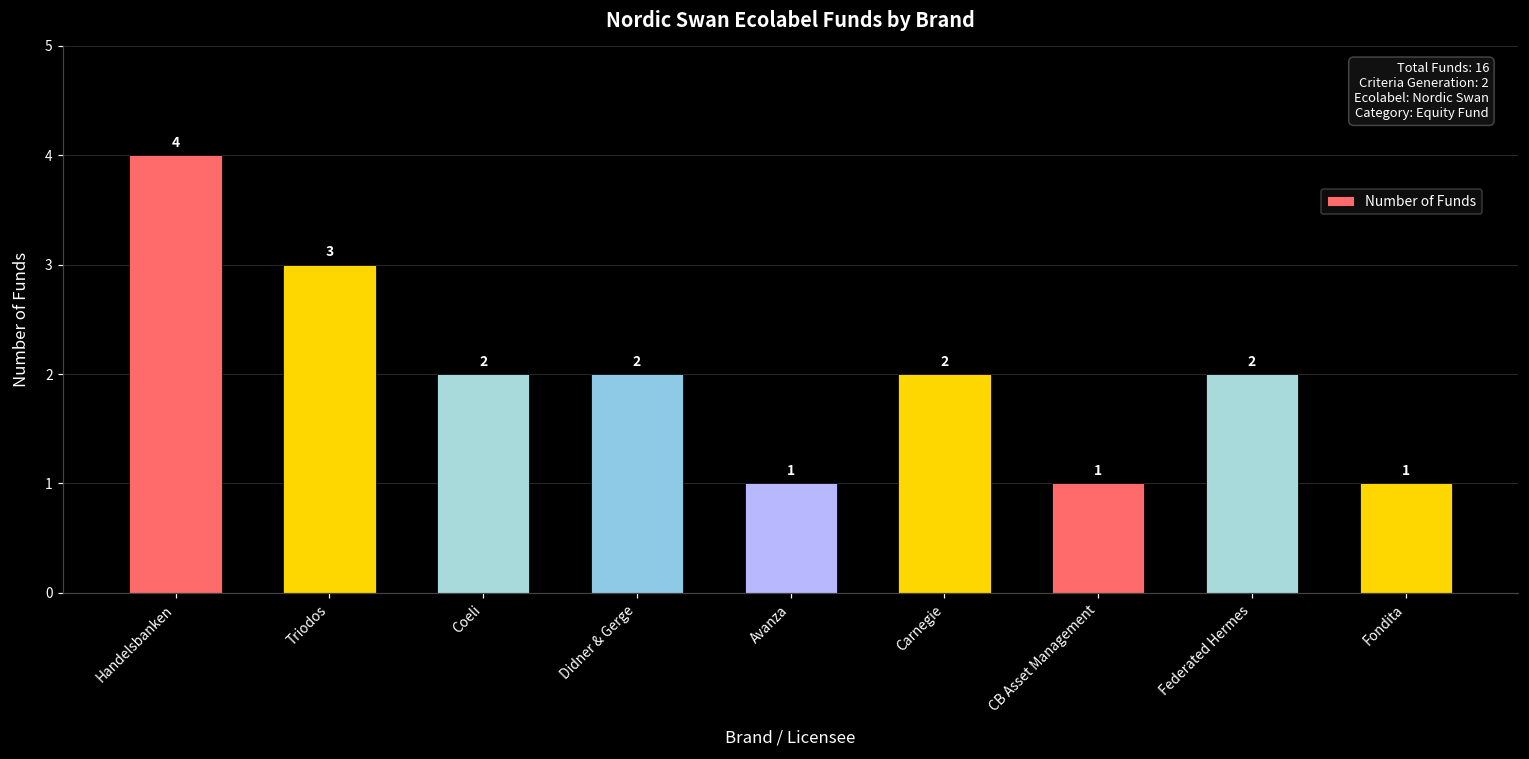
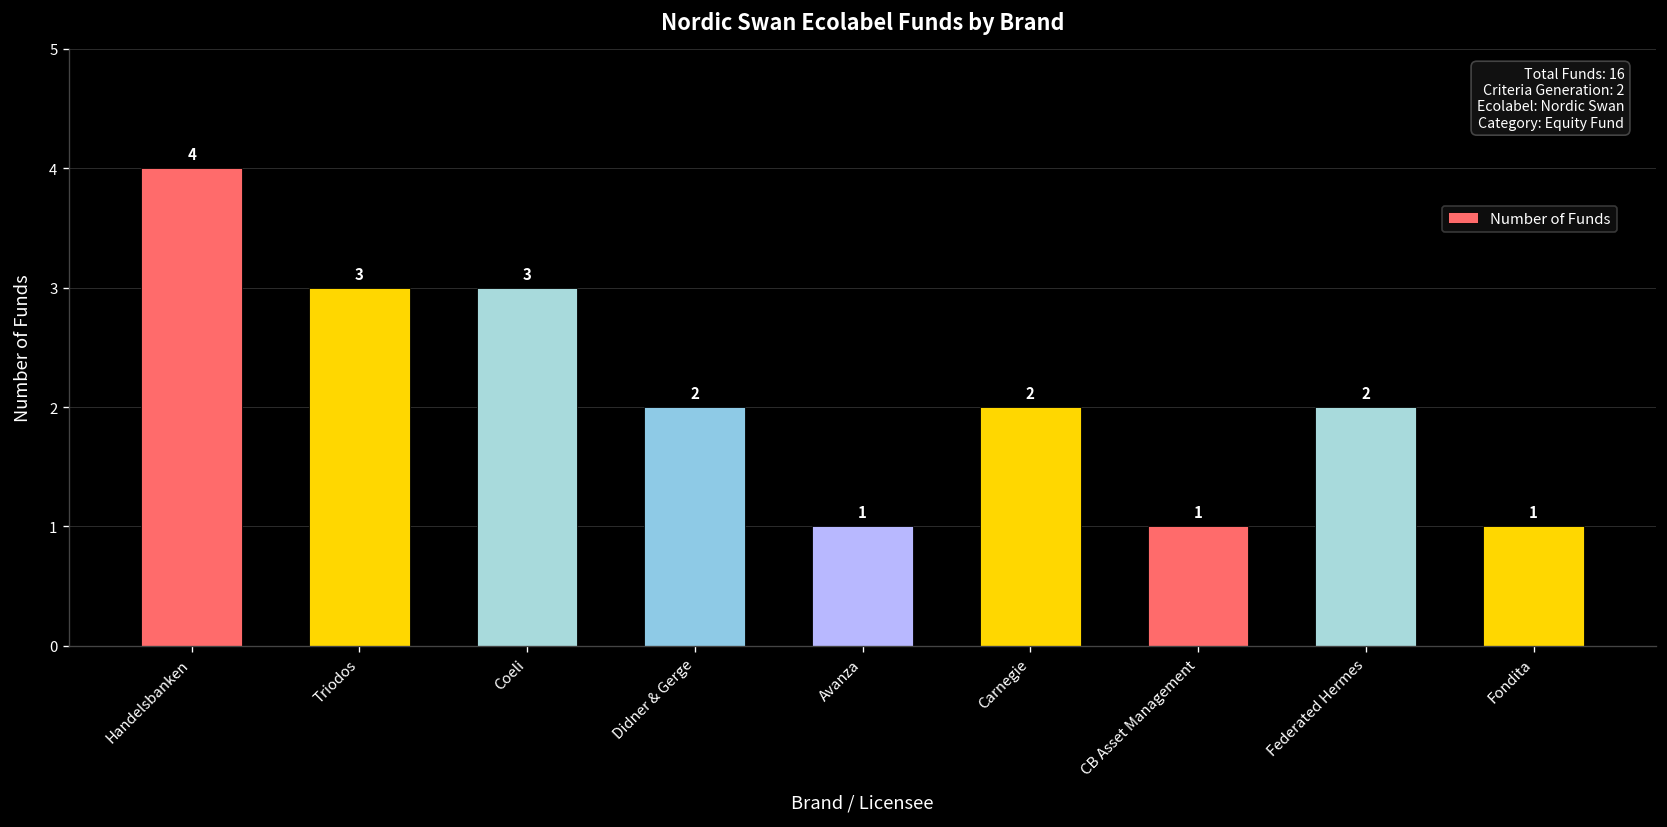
  {
    "Handelsbanken": 4,
    "Triodos": 3,
-   "Coeli": 2,
+   "Coeli": 3,
    "Didner & Gerge": 2,
    "Avanza": 1,
    "Carnegie": 2,
    "CB Asset Management": 1,
    "Federated Hermes": 2,
    "Fondita": 1
  }
